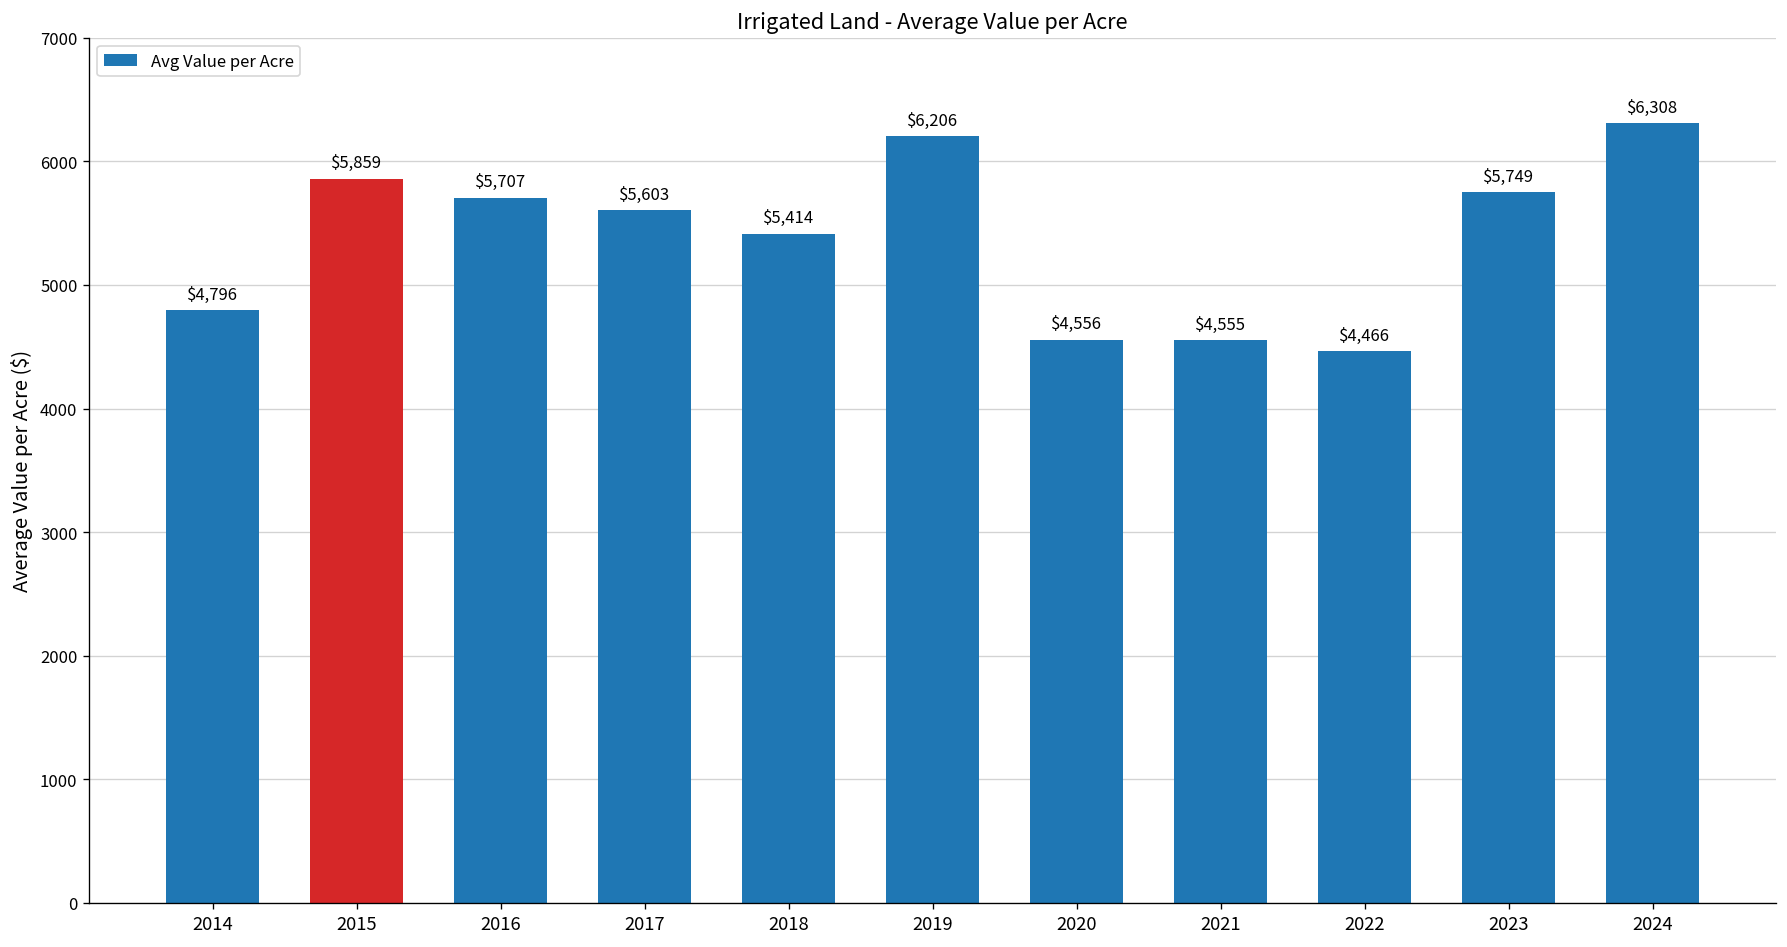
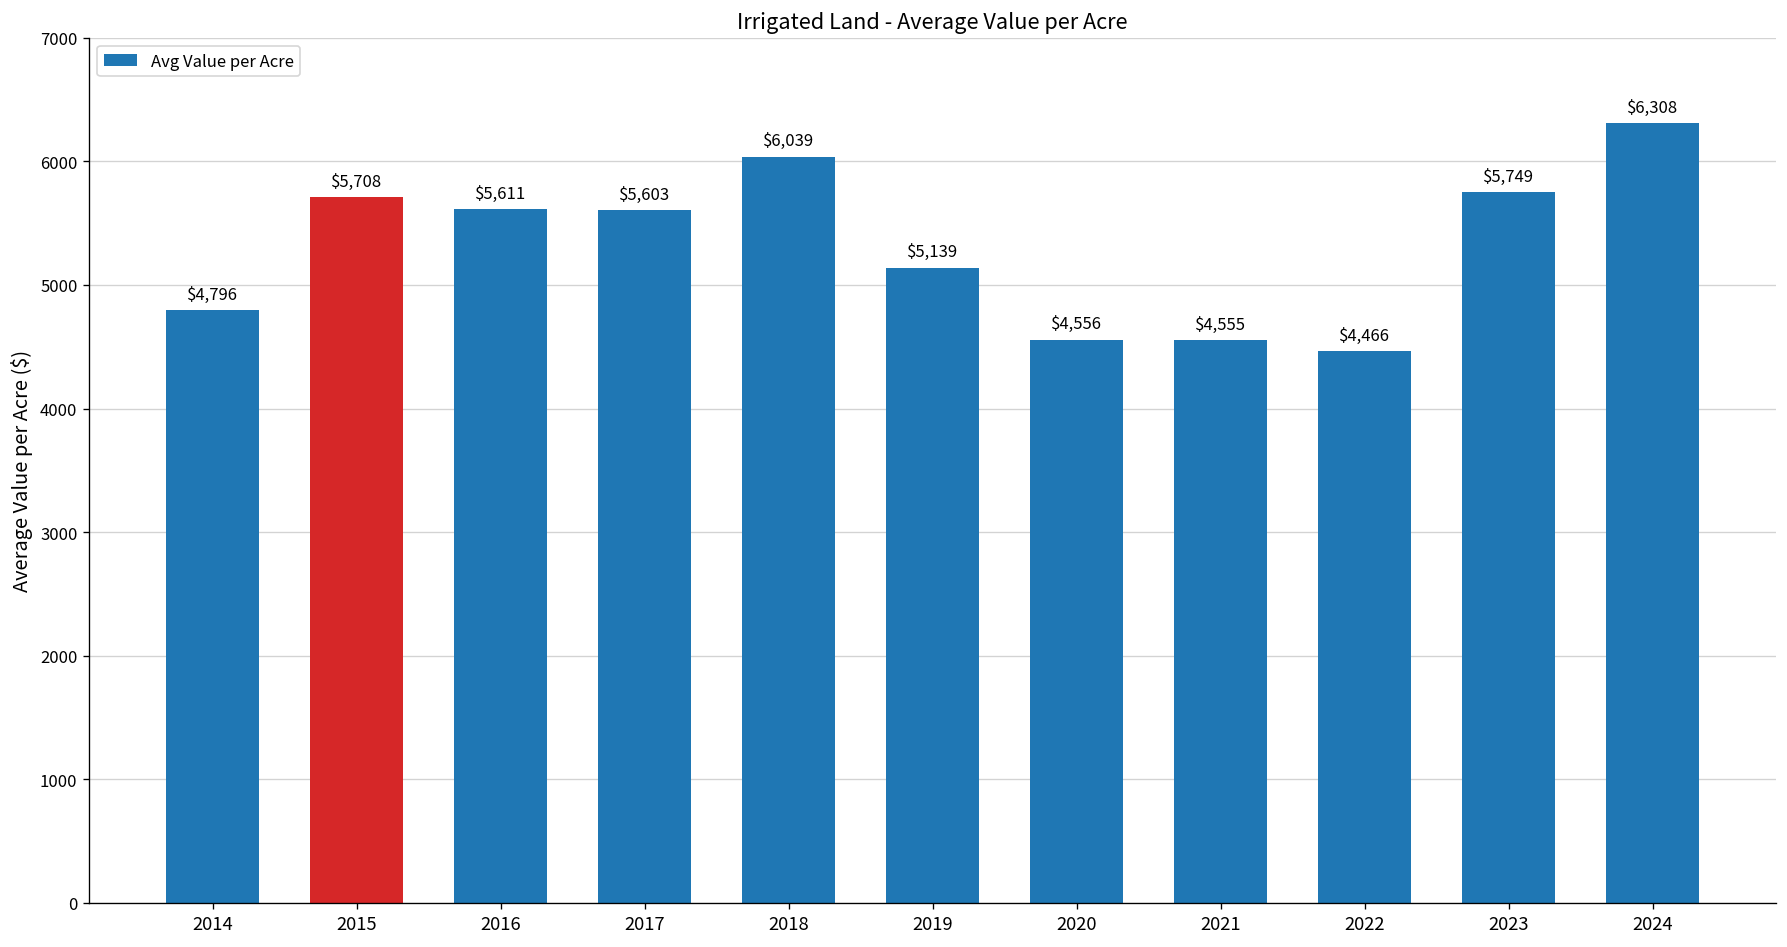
  {
    "2014": "$4,796",
-   "2015": "$5,859",
-   "2016": "$5,707",
+   "2015": "$5,708",
+   "2016": "$5,611",
    "2017": "$5,603",
-   "2018": "$5,414",
-   "2019": "$6,206",
+   "2018": "$6,039",
+   "2019": "$5,139",
    "2020": "$4,556",
    "2021": "$4,555",
    "2022": "$4,466",
    "2023": "$5,749",
    "2024": "$6,308"
  }
